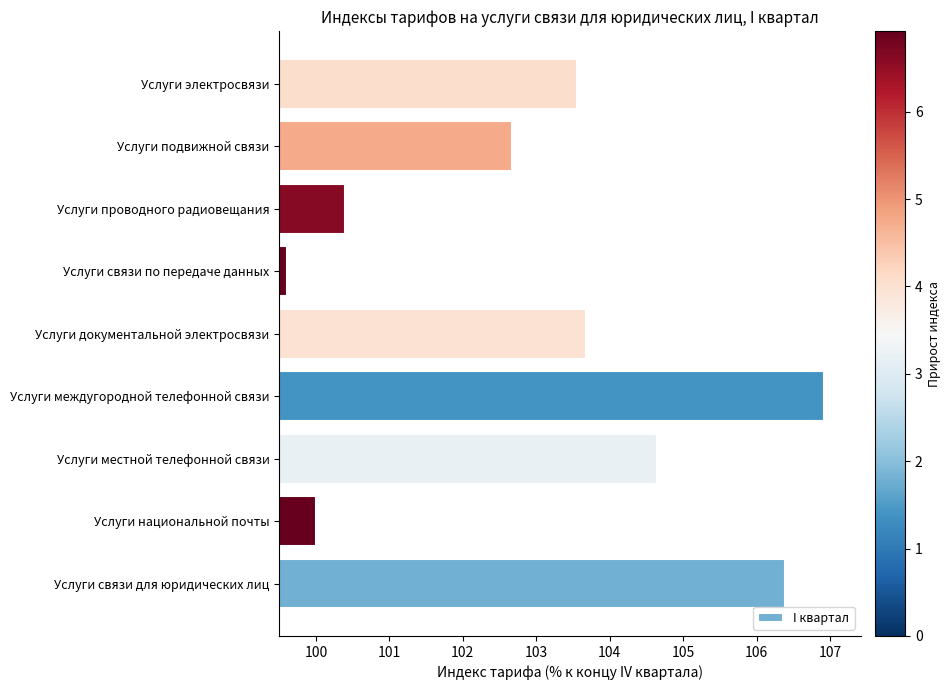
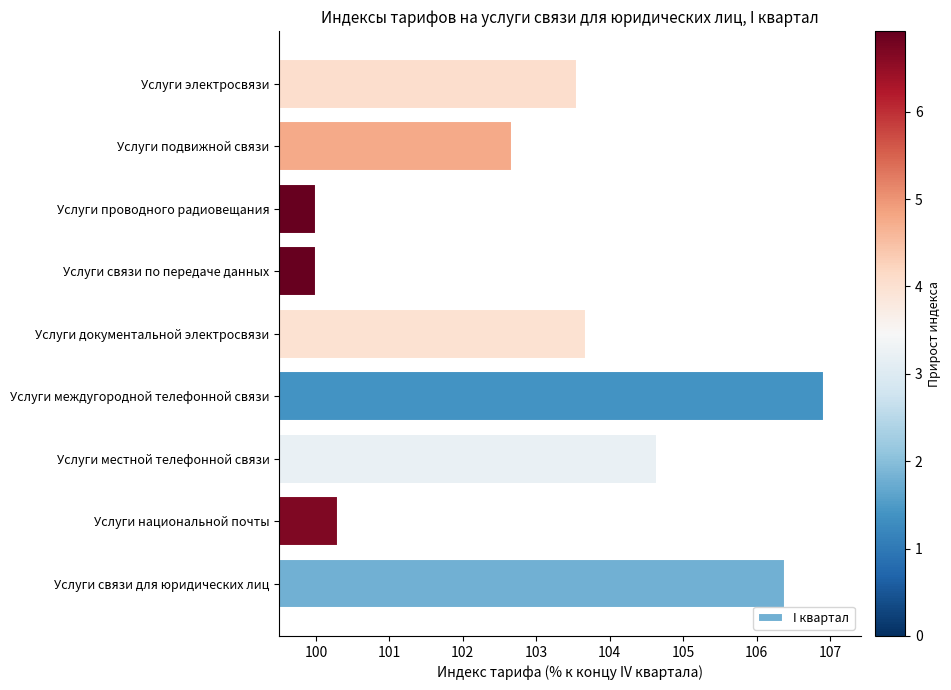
  {
    "Услуги электросвязи": 103.6,
    "Услуги подвижной связи": 102.7,
-   "Услуги проводного радиовещания": 100.4,
-   "Услуги связи по передаче данных": 99.6,
+   "Услуги проводного радиовещания": 100.0,
+   "Услуги связи по передаче данных": 100.0,
    "Услуги документальной электросвязи": 103.7,
    "Услуги междугородной телефонной связи": 106.9,
    "Услуги местной телефонной связи": 104.7,
-   "Услуги национальной почты": 100.0,
+   "Услуги национальной почты": 100.3,
    "Услуги связи для юридических лиц": 106.4
  }
